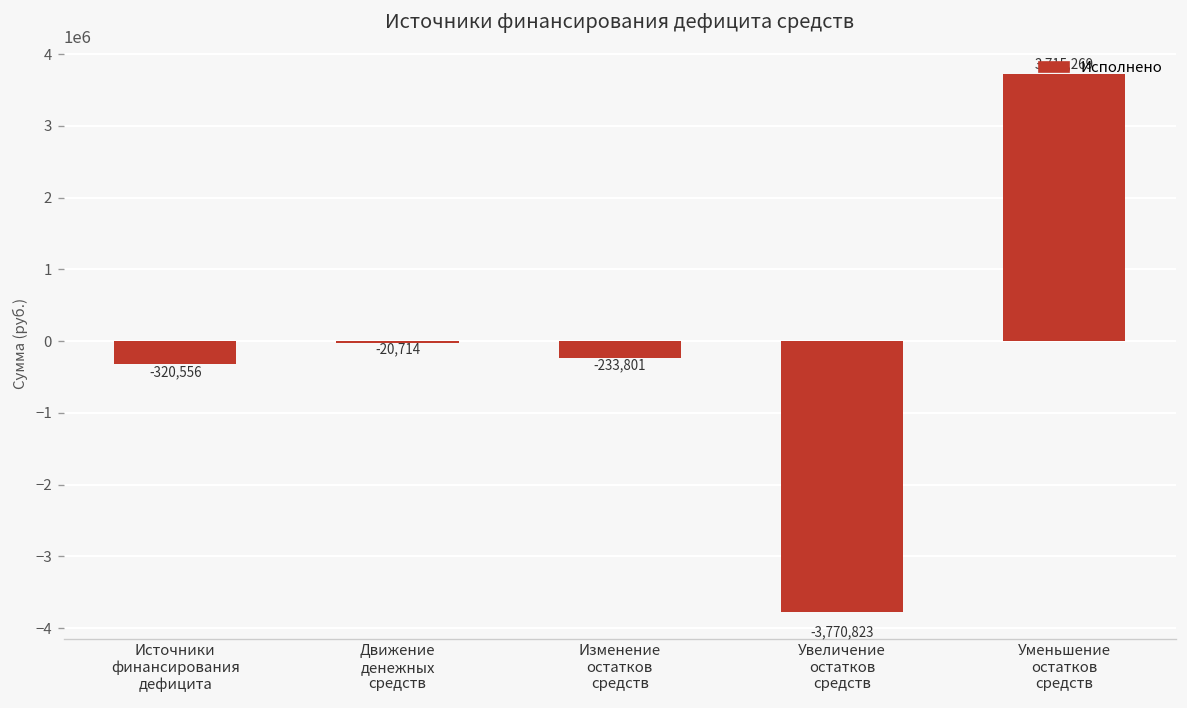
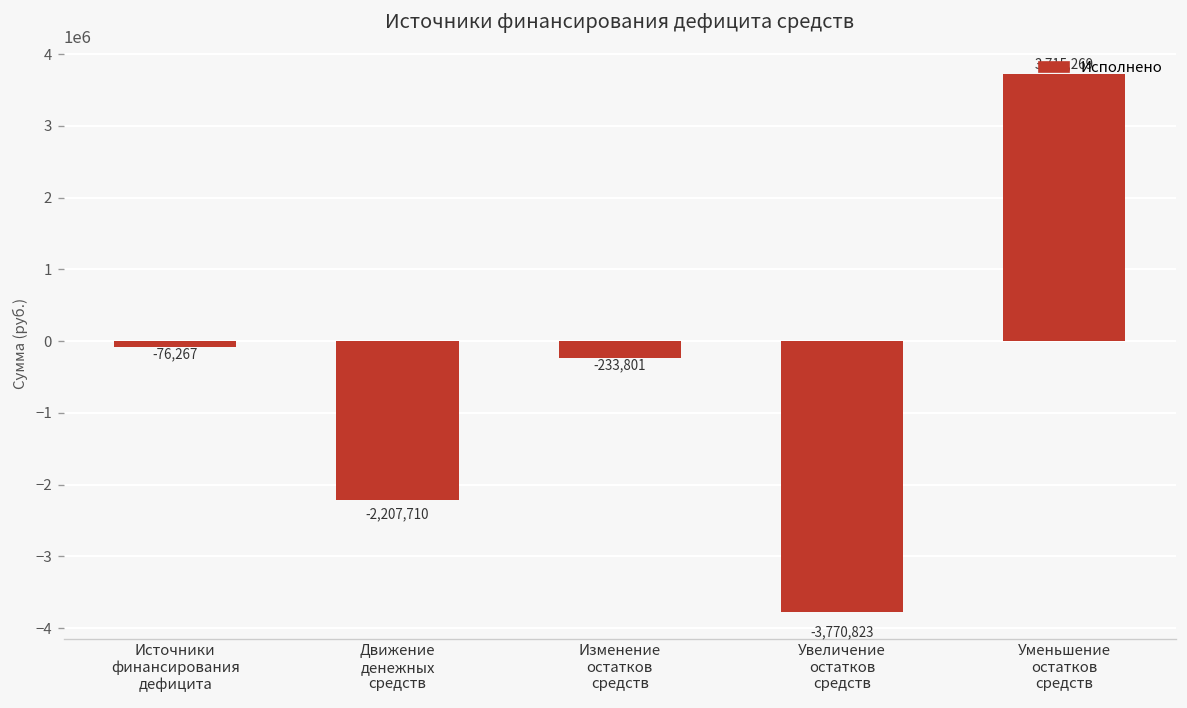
  {
-   "Источники финансирования дефицита": "-320,556",
-   "Движение денежных средств": "-20,714",
+   "Источники финансирования дефицита": "-76,267",
+   "Движение денежных средств": "-2,207,710",
    "Изменение остатков средств": "-233,801",
    "Увеличение остатков средств": "-3,770,823",
    "Уменьшение остатков средств": "3,715,269"
  }
